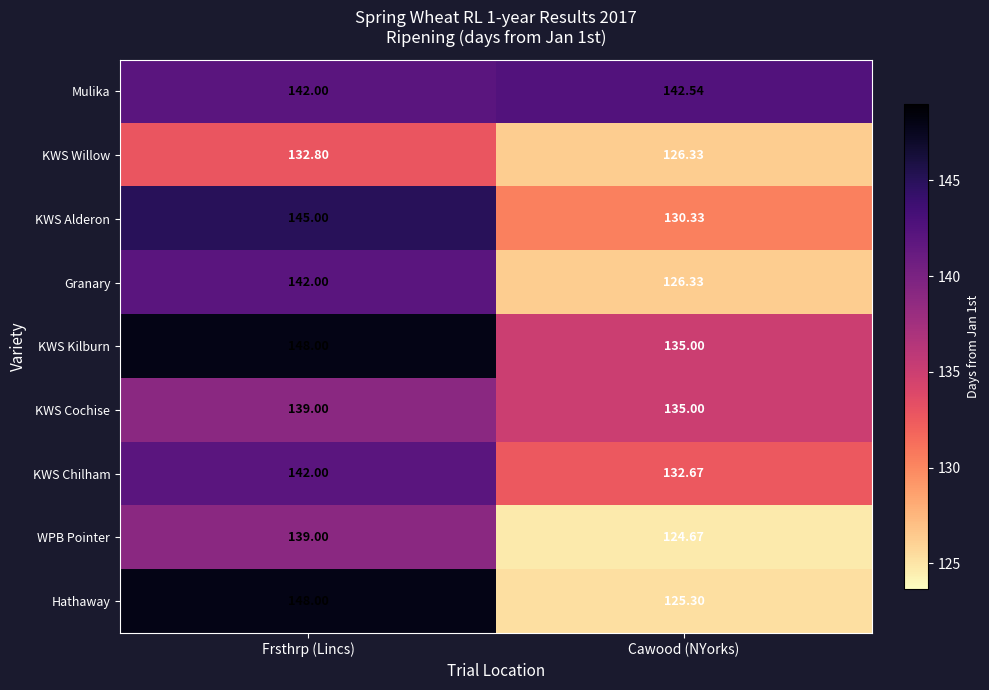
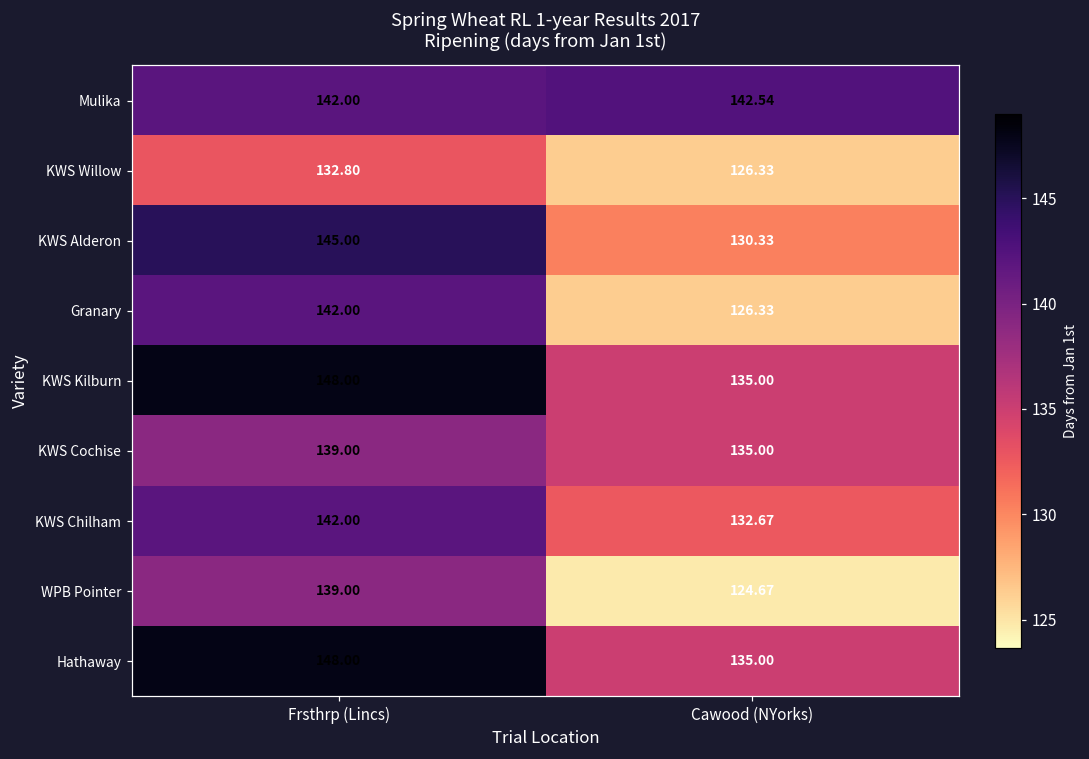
  {
    "Mulika": {
      "Frsthrp (Lincs)": 142.00,
      "Cawood (NYorks)": 142.54
    },
    "KWS Willow": {
      "Frsthrp (Lincs)": 132.80,
      "Cawood (NYorks)": 126.33
    },
    "KWS Alderon": {
      "Frsthrp (Lincs)": 145.00,
      "Cawood (NYorks)": 130.33
    },
    "Granary": {
      "Frsthrp (Lincs)": 142.00,
      "Cawood (NYorks)": 126.33
    },
    "KWS Kilburn": {
      "Cawood (NYorks)": 135.00
    },
    "KWS Cochise": {
      "Frsthrp (Lincs)": 139.00,
      "Cawood (NYorks)": 135.00
    },
    "KWS Chilham": {
      "Frsthrp (Lincs)": 142.00,
      "Cawood (NYorks)": 132.67
    },
    "WPB Pointer": {
      "Frsthrp (Lincs)": 139.00,
      "Cawood (NYorks)": 124.67
    },
    "Hathaway": {
-     "Cawood (NYorks)": 125.30
+     "Cawood (NYorks)": 135.00
    }
  }
